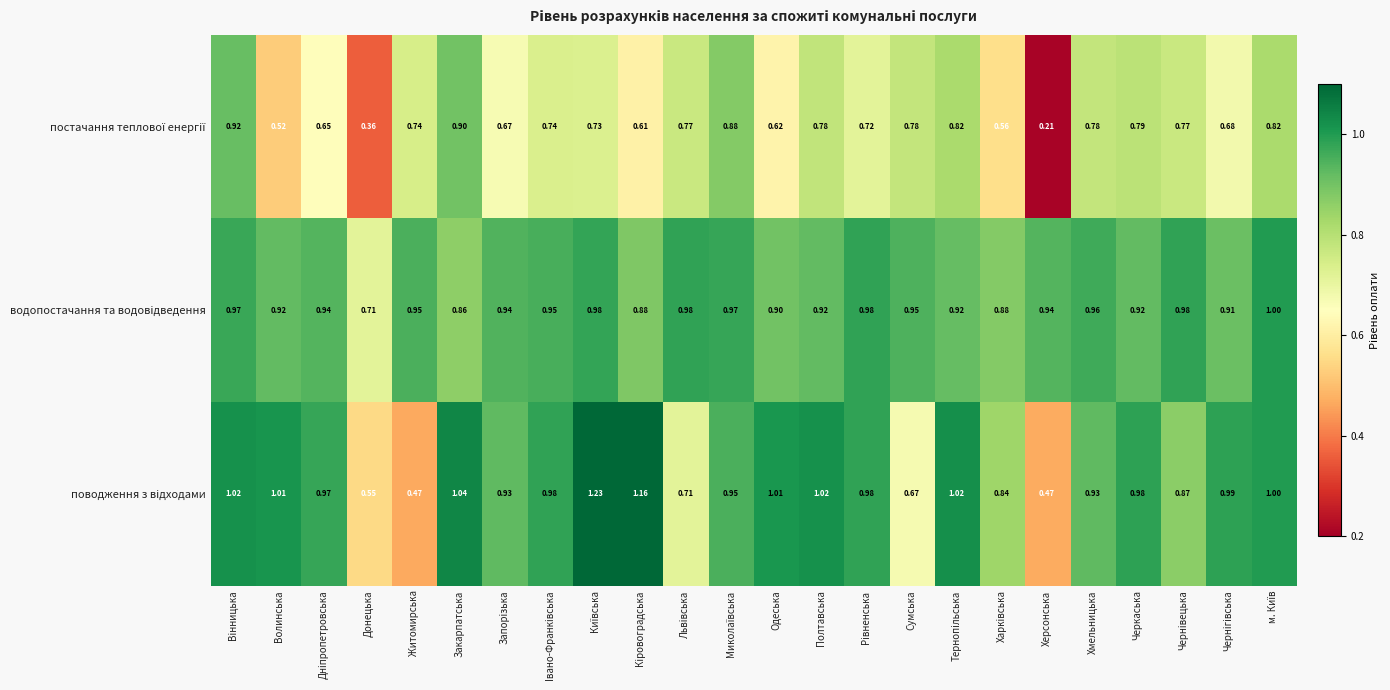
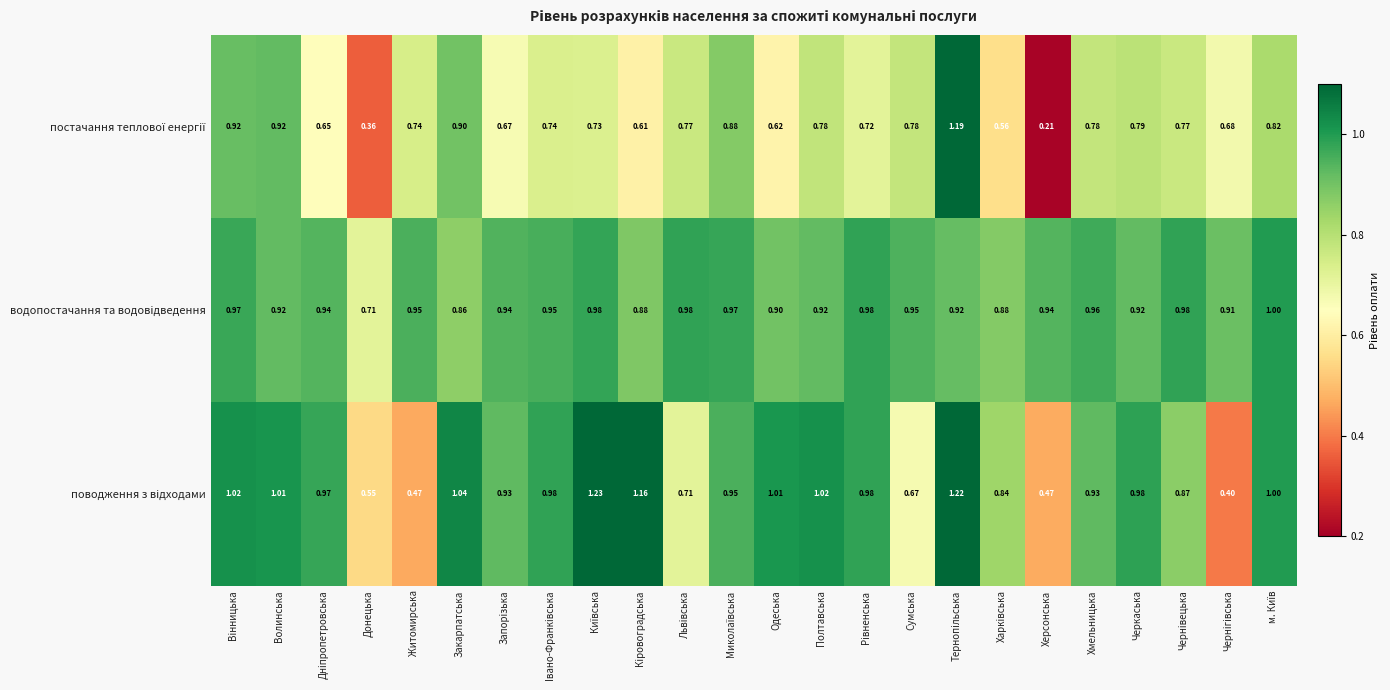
  {
    "постачання теплової енергії": {
      "Вінницька": 0.92,
-     "Волинська": 0.52,
+     "Волинська": 0.92,
      "Дніпропетровська": 0.65,
      "Донецька": 0.36,
      "Житомирська": 0.74,
      "Закарпатська": 0.90,
      "Запорізька": 0.67,
      "Івано-Франківська": 0.74,
      "Київська": 0.73,
      "Кіровоградська": 0.61,
      "Львівська": 0.77,
      "Миколаївська": 0.88,
      "Одеська": 0.62,
      "Полтавська": 0.78,
      "Рівненська": 0.72,
      "Сумська": 0.78,
-     "Тернопільська": 0.82,
+     "Тернопільська": 1.19,
      "Харківська": 0.56,
      "Херсонська": 0.21,
      "Хмельницька": 0.78,
      "Черкаська": 0.79,
      "Чернівецька": 0.77,
      "Чернігівська": 0.68,
      "м. Київ": 0.82
    },
    "водопостачання та водовідведення": {
      "Вінницька": 0.97,
      "Волинська": 0.92,
      "Дніпропетровська": 0.94,
      "Донецька": 0.71,
      "Житомирська": 0.95,
      "Закарпатська": 0.86,
      "Запорізька": 0.94,
      "Івано-Франківська": 0.95,
      "Київська": 0.98,
      "Кіровоградська": 0.88,
      "Львівська": 0.98,
      "Миколаївська": 0.97,
      "Одеська": 0.90,
      "Полтавська": 0.92,
      "Рівненська": 0.98,
      "Сумська": 0.95,
      "Тернопільська": 0.92,
      "Харківська": 0.88,
      "Херсонська": 0.94,
      "Хмельницька": 0.96,
      "Черкаська": 0.92,
      "Чернівецька": 0.98,
      "Чернігівська": 0.91,
      "м. Київ": 1.00
    },
    "поводження з відходами": {
      "Вінницька": 1.02,
      "Волинська": 1.01,
      "Дніпропетровська": 0.97,
      "Донецька": 0.55,
      "Житомирська": 0.47,
      "Закарпатська": 1.04,
      "Запорізька": 0.93,
      "Івано-Франківська": 0.98,
      "Київська": 1.23,
      "Кіровоградська": 1.16,
      "Львівська": 0.71,
      "Миколаївська": 0.95,
      "Одеська": 1.01,
      "Полтавська": 1.02,
      "Рівненська": 0.98,
      "Сумська": 0.67,
-     "Тернопільська": 1.02,
+     "Тернопільська": 1.22,
      "Харківська": 0.84,
      "Херсонська": 0.47,
      "Хмельницька": 0.93,
      "Черкаська": 0.98,
      "Чернівецька": 0.87,
-     "Чернігівська": 0.99,
+     "Чернігівська": 0.40,
      "м. Київ": 1.00
    }
  }
